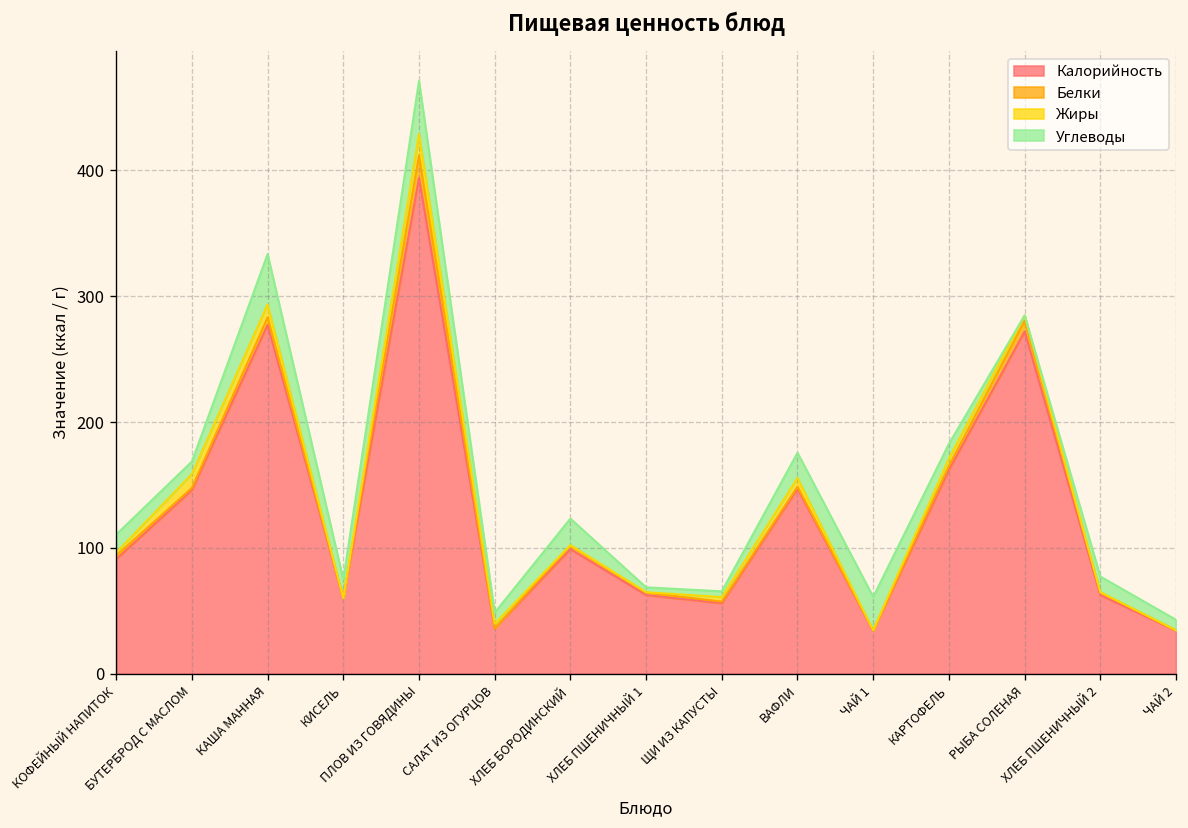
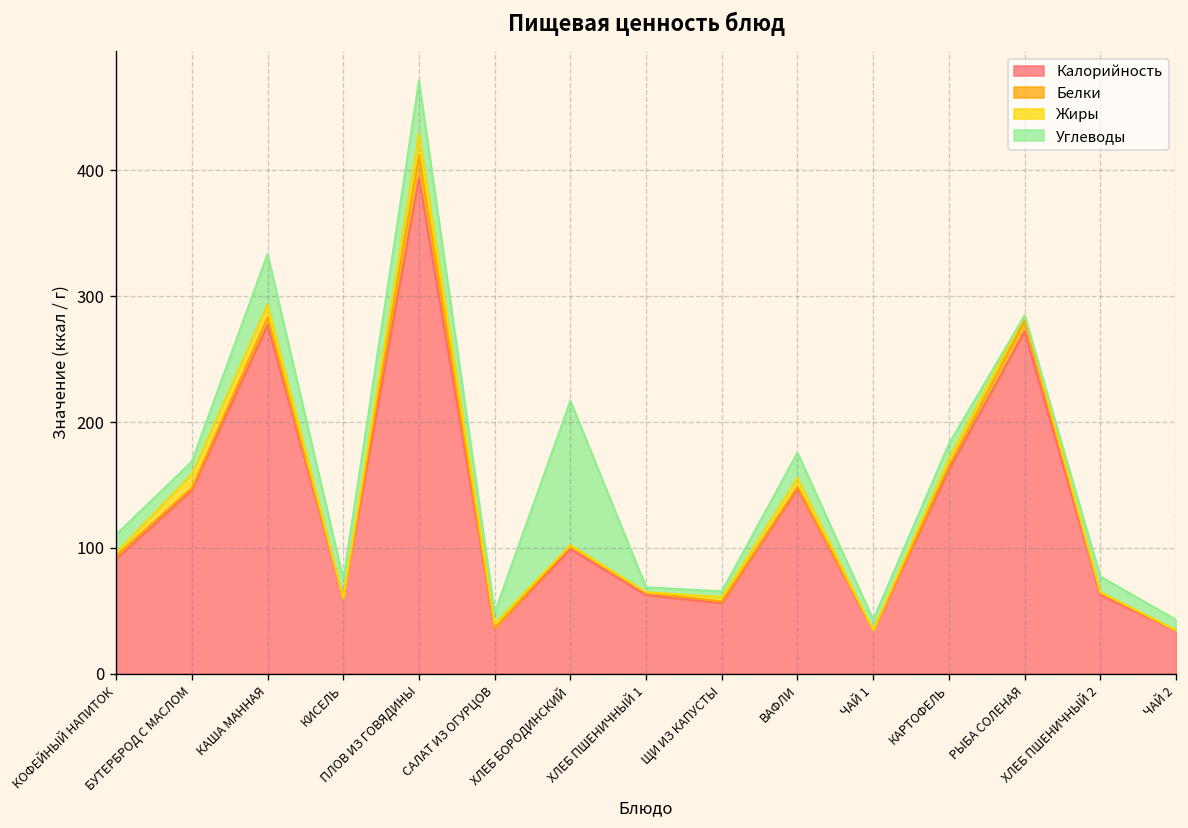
  {
    "Калорийность": {
      "КОФЕЙНЫЙ НАПИТОК": 91,
      "КАША МАННАЯ": 277,
      "ПЛОВ ИЗ ГОВЯДИНЫ": 394,
      "ХЛЕБ БОРОДИНСКИЙ": 99,
      "КАРТОФЕЛЬ": 162,
      "РЫБА СОЛЕНАЯ": 272
    },
    "Углеводы": {
      "КОФЕЙНЫЙ НАПИТОК": 14,
      "БУТЕРБРОД С МАСЛОМ": 10,
      "КАША МАННАЯ": 40,
      "КИСЕЛЬ": 15,
      "ПЛОВ ИЗ ГОВЯДИНЫ": 42,
      "САЛАТ ИЗ ОГУРЦОВ": 9,
-     "ХЛЕБ БОРОДИНСКИЙ": 21,
+     "ХЛЕБ БОРОДИНСКИЙ": 115,
      "ХЛЕБ ПШЕНИЧНЫЙ 1": 4,
      "ЩИ ИЗ КАПУСТЫ": 5,
      "ВАФЛИ": 20,
-     "ЧАЙ 1": 27,
+     "ЧАЙ 1": 8,
      "КАРТОФЕЛЬ": 12,
      "ХЛЕБ ПШЕНИЧНЫЙ 2": 13,
      "ЧАЙ 2": 8
    }
  }
